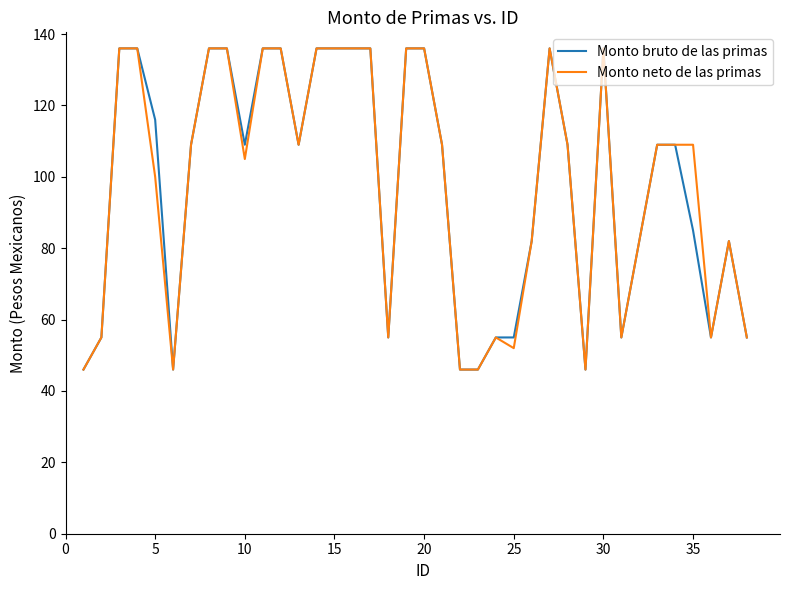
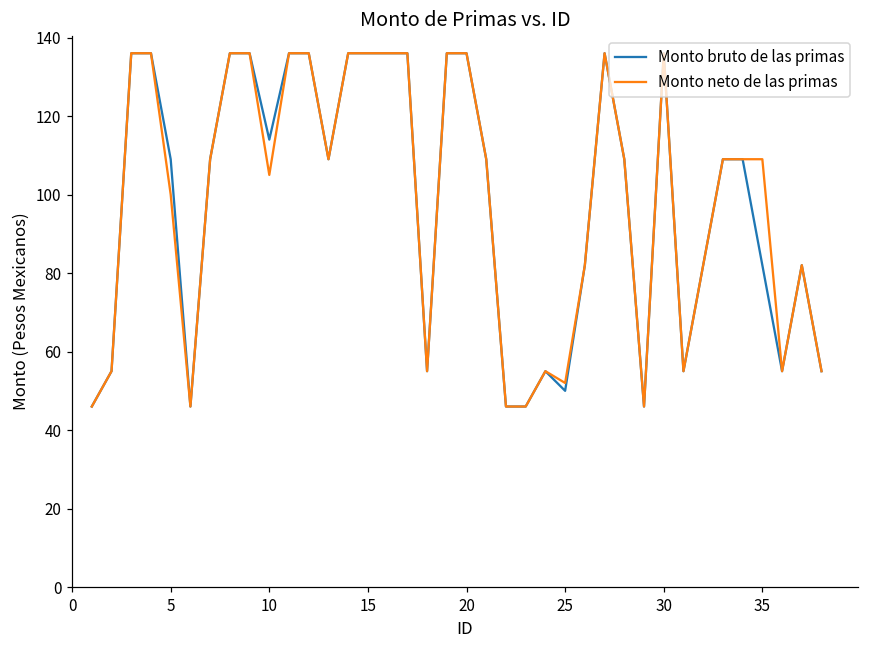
  {
    "Monto bruto de las primas": {
-     "5": 116,
-     "10": 109,
-     "25": 55,
-     "35": 85
+     "5": 109,
+     "10": 114,
+     "25": 50,
+     "35": 82
    },
    "Monto neto de las primas": {
      "5": 100,
      "10": 105,
      "25": 52,
      "35": 109
    }
  }
